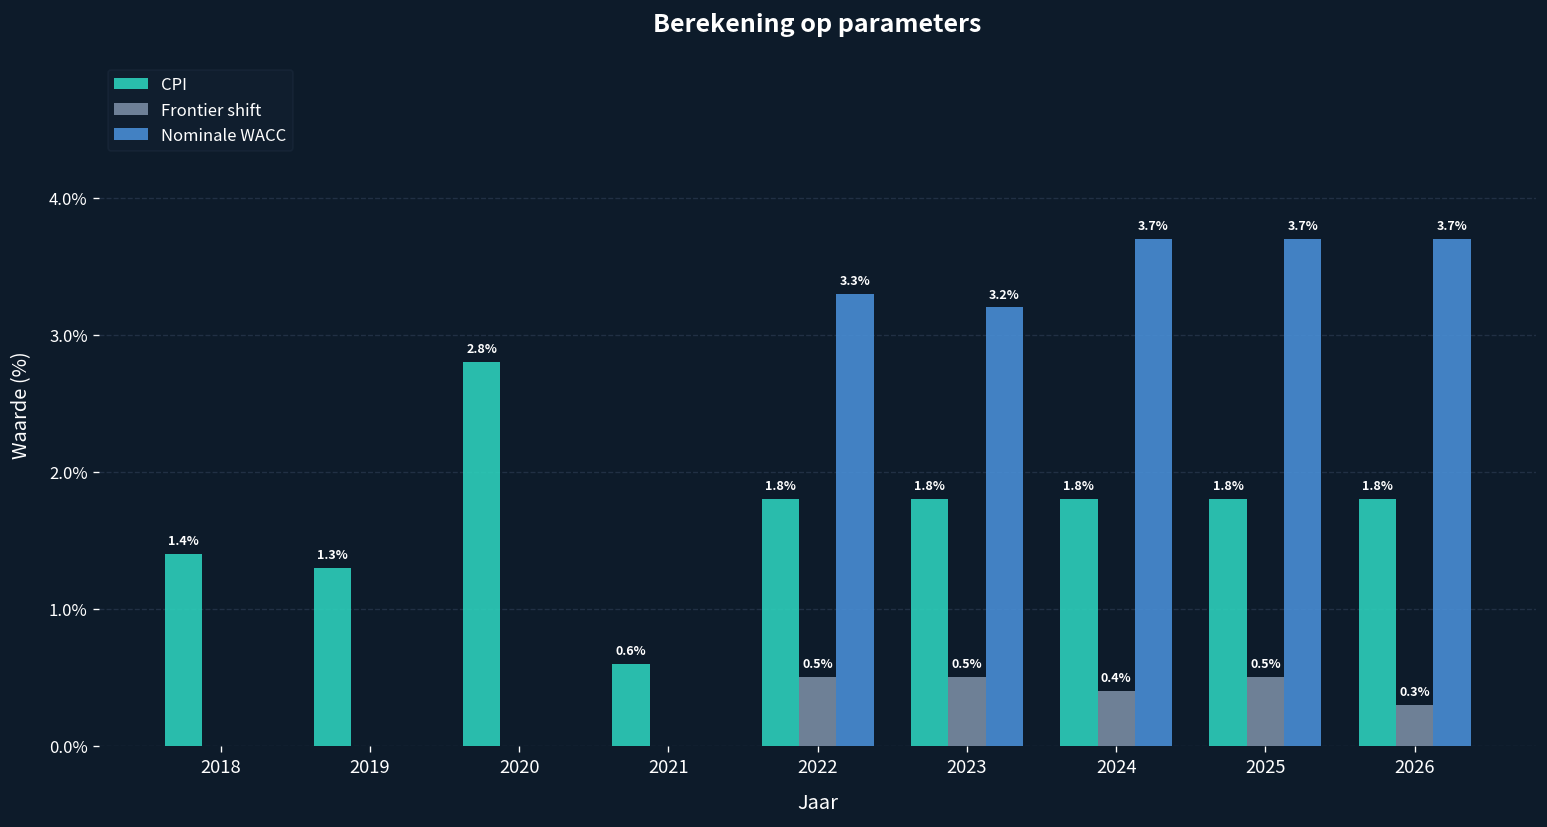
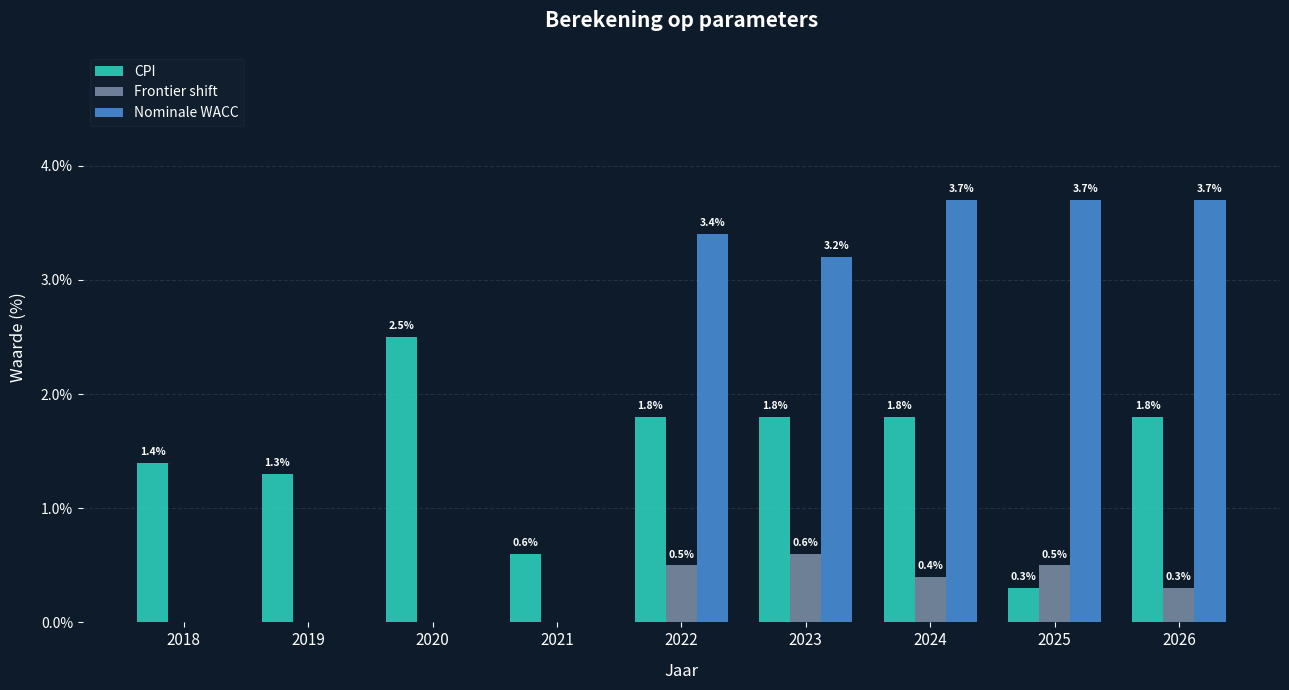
  {
    "CPI": {
      "2018": "1.4%",
      "2019": "1.3%",
-     "2020": "2.8%",
+     "2020": "2.5%",
      "2021": "0.6%",
      "2022": "1.8%",
      "2023": "1.8%",
      "2024": "1.8%",
-     "2025": "1.8%",
+     "2025": "0.3%",
      "2026": "1.8%"
    },
    "Frontier shift": {
      "2022": "0.5%",
-     "2023": "0.5%",
+     "2023": "0.6%",
      "2024": "0.4%",
      "2025": "0.5%",
      "2026": "0.3%"
    },
    "Nominale WACC": {
-     "2022": "3.3%",
+     "2022": "3.4%",
      "2023": "3.2%",
      "2024": "3.7%",
      "2025": "3.7%",
      "2026": "3.7%"
    }
  }
